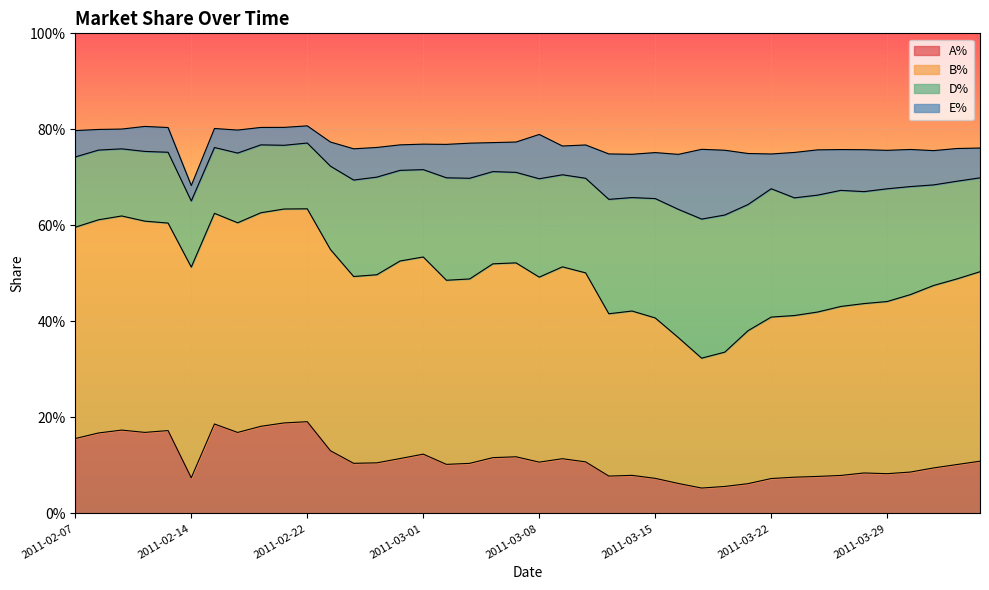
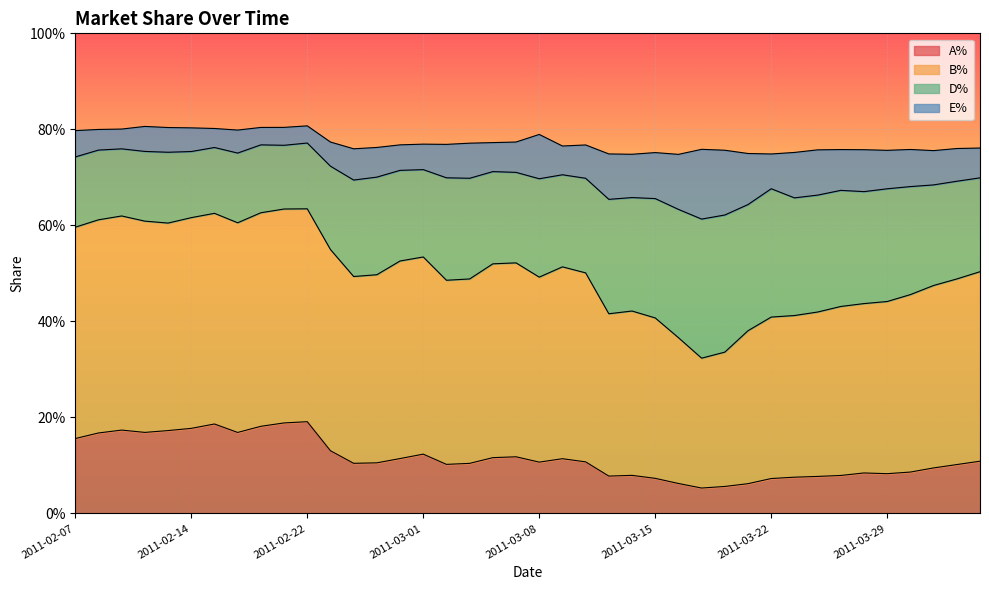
  {
    "A%": {
      "2011-02-07": "16%",
-     "2011-02-14": "7%",
+     "2011-02-14": "18%",
      "2011-02-22": "19%",
      "2011-03-01": "12%",
      "2011-03-08": "11%",
      "2011-03-15": "7%",
      "2011-03-22": "7%",
      "2011-03-29": "8%"
    },
    "B%": {
      "2011-02-07": "44%",
      "2011-02-14": "44%",
      "2011-02-22": "44%",
      "2011-03-01": "41%",
      "2011-03-08": "39%",
      "2011-03-15": "33%",
      "2011-03-22": "34%",
      "2011-03-29": "36%"
    },
    "D%": {
      "2011-02-07": "15%",
      "2011-02-14": "14%",
      "2011-02-22": "14%",
      "2011-03-01": "18%",
      "2011-03-08": "20%",
      "2011-03-15": "25%",
      "2011-03-22": "27%",
      "2011-03-29": "23%"
    },
    "E%": {
      "2011-02-07": "5%",
-     "2011-02-14": "3%",
+     "2011-02-14": "5%",
      "2011-02-22": "4%",
      "2011-03-01": "5%",
      "2011-03-08": "9%",
      "2011-03-15": "10%",
      "2011-03-22": "7%",
      "2011-03-29": "8%"
    }
  }
